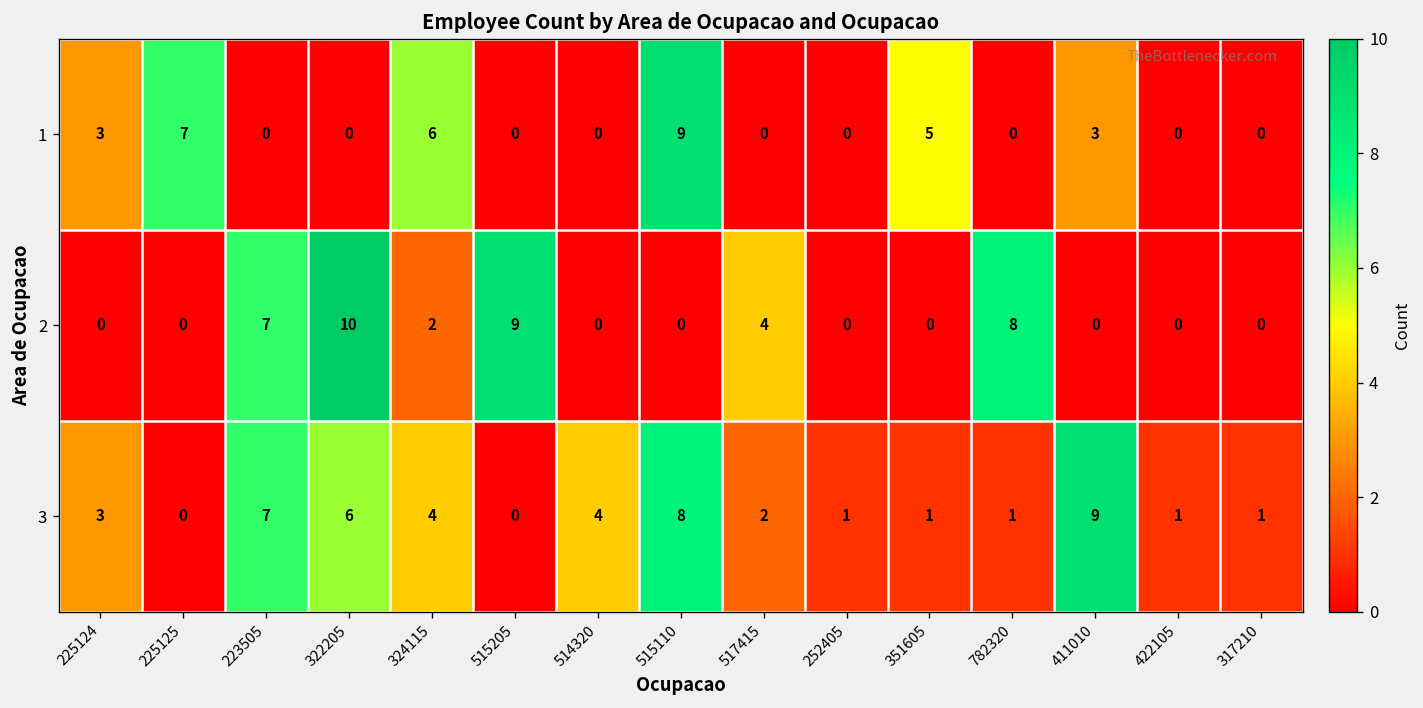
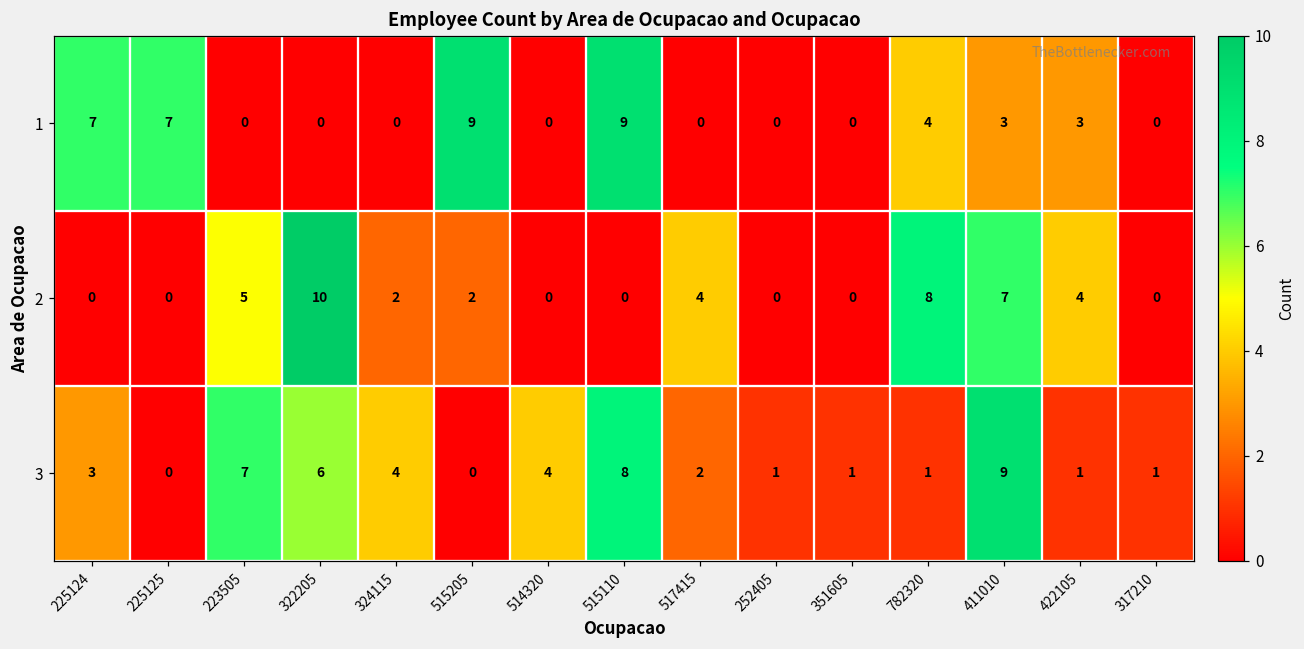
  {
    "1": {
-     "225124": 3,
+     "225124": 7,
      "225125": 7,
      "223505": 0,
      "322205": 0,
-     "324115": 6,
-     "515205": 0,
+     "324115": 0,
+     "515205": 9,
      "514320": 0,
      "515110": 9,
      "517415": 0,
      "252405": 0,
-     "351605": 5,
-     "782320": 0,
+     "351605": 0,
+     "782320": 4,
      "411010": 3,
-     "422105": 0,
+     "422105": 3,
      "317210": 0
    },
    "2": {
      "225124": 0,
      "225125": 0,
-     "223505": 7,
+     "223505": 5,
      "322205": 10,
      "324115": 2,
-     "515205": 9,
+     "515205": 2,
      "514320": 0,
      "515110": 0,
      "517415": 4,
      "252405": 0,
      "351605": 0,
      "782320": 8,
-     "411010": 0,
-     "422105": 0,
+     "411010": 7,
+     "422105": 4,
      "317210": 0
    },
    "3": {
      "225124": 3,
      "225125": 0,
      "223505": 7,
      "322205": 6,
      "324115": 4,
      "515205": 0,
      "514320": 4,
      "515110": 8,
      "517415": 2,
      "252405": 1,
      "351605": 1,
      "782320": 1,
      "411010": 9,
      "422105": 1,
      "317210": 1
    }
  }
